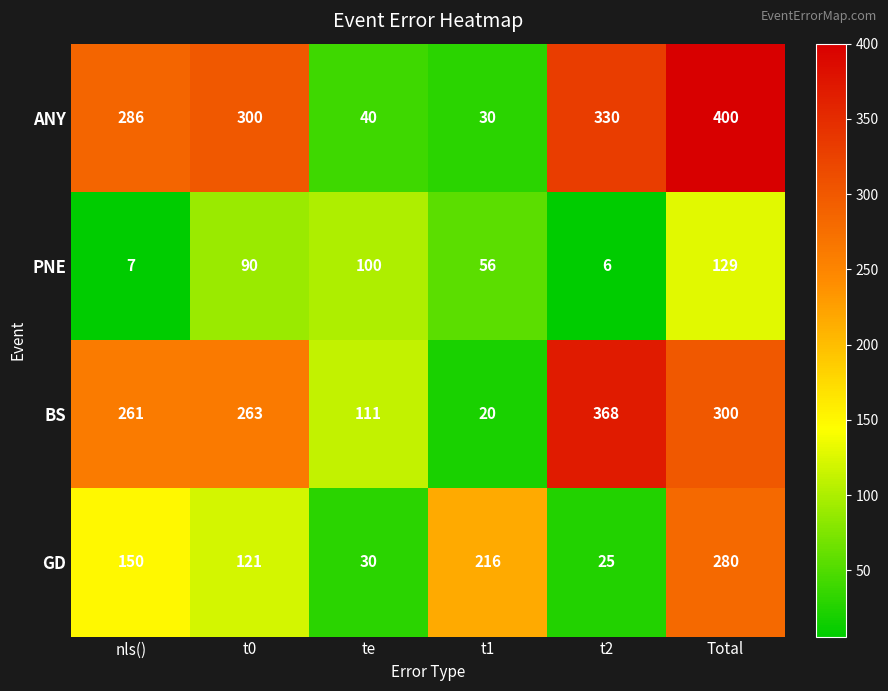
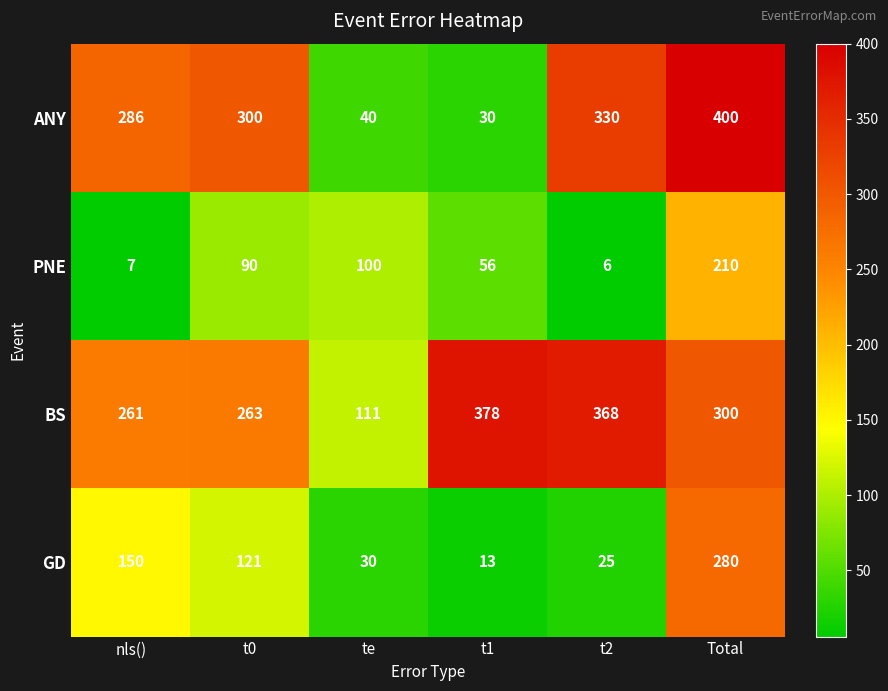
  {
    "ANY": {
      "nls()": 286,
      "t0": 300,
      "te": 40,
      "t1": 30,
      "t2": 330,
      "Total": 400
    },
    "PNE": {
      "nls()": 7,
      "t0": 90,
      "te": 100,
      "t1": 56,
      "t2": 6,
-     "Total": 129
+     "Total": 210
    },
    "BS": {
      "nls()": 261,
      "t0": 263,
      "te": 111,
-     "t1": 20,
+     "t1": 378,
      "t2": 368,
      "Total": 300
    },
    "GD": {
      "nls()": 150,
      "t0": 121,
      "te": 30,
-     "t1": 216,
+     "t1": 13,
      "t2": 25,
      "Total": 280
    }
  }
